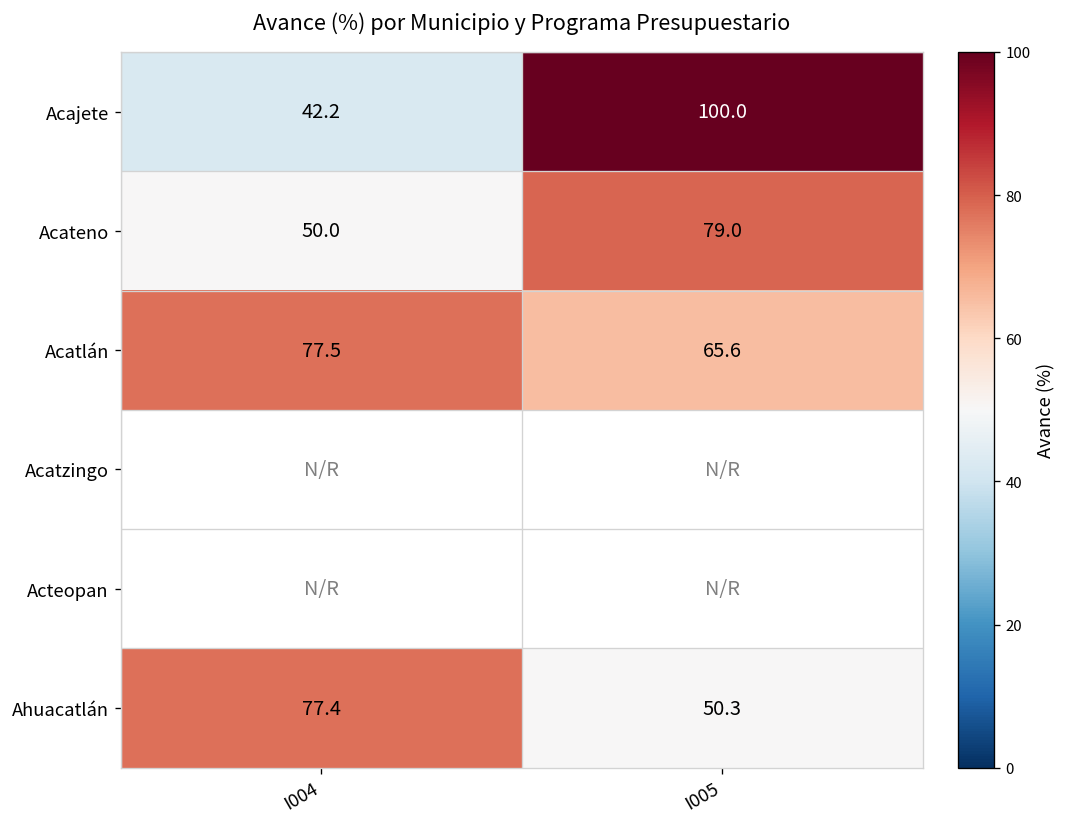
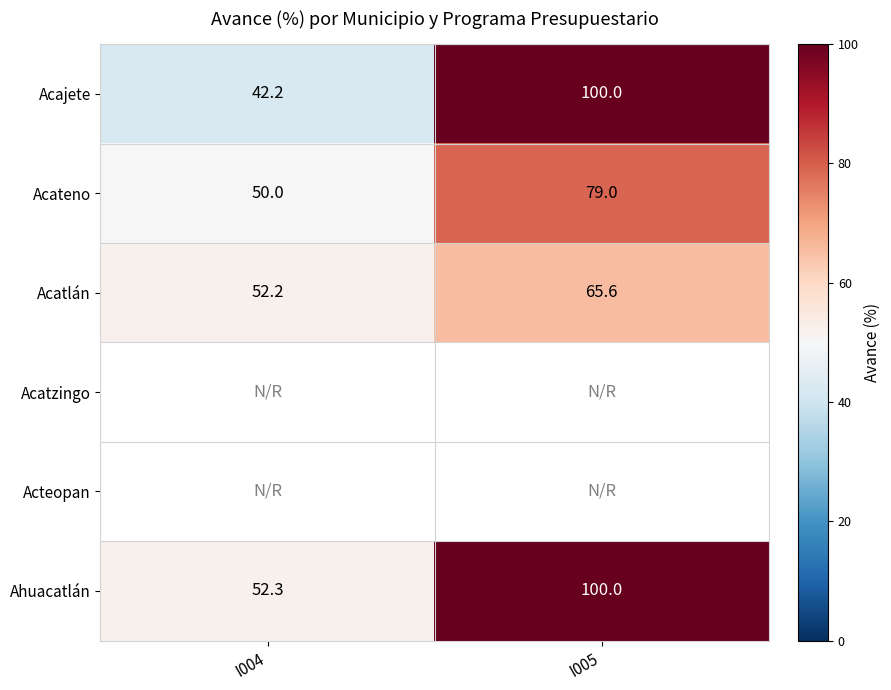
  {
    "Acajete": {
      "I004": 42.2,
      "I005": 100.0
    },
    "Acateno": {
      "I004": 50.0,
      "I005": 79.0
    },
    "Acatlán": {
-     "I004": 77.5,
+     "I004": 52.2,
      "I005": 65.6
    },
    "Ahuacatlán": {
-     "I004": 77.4,
-     "I005": 50.3
+     "I004": 52.3,
+     "I005": 100.0
    }
  }
